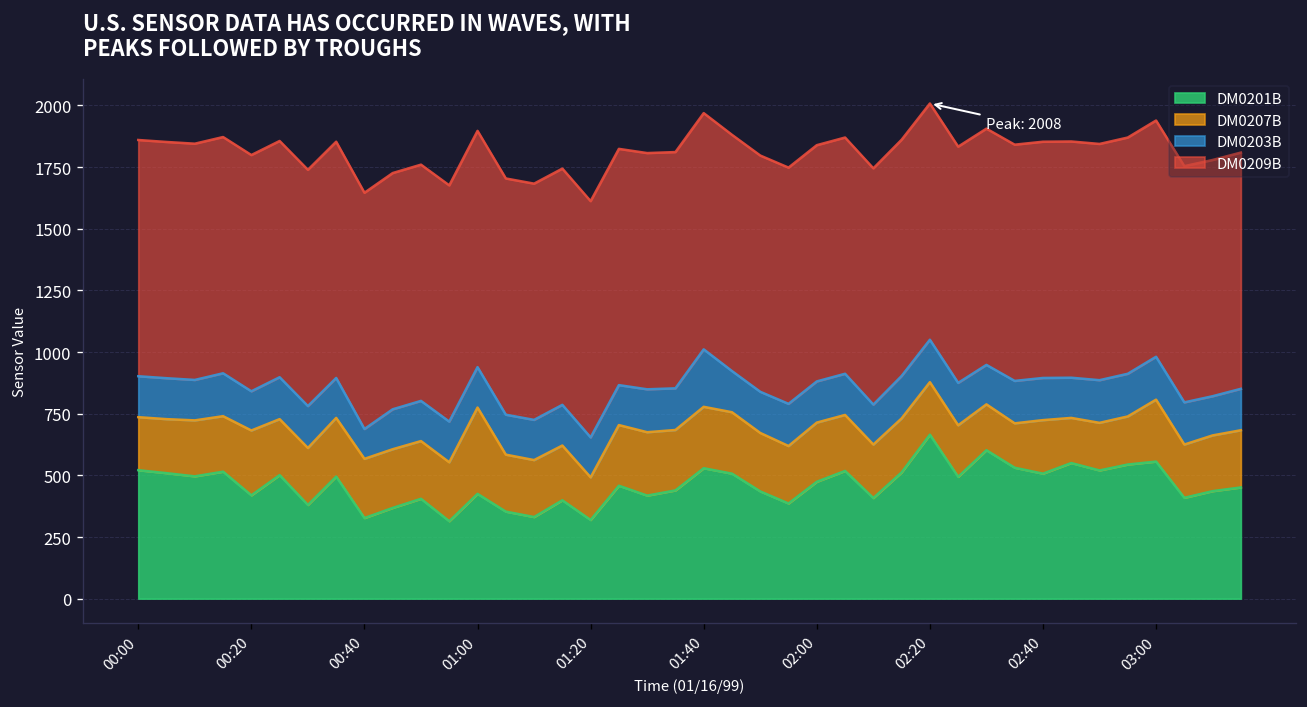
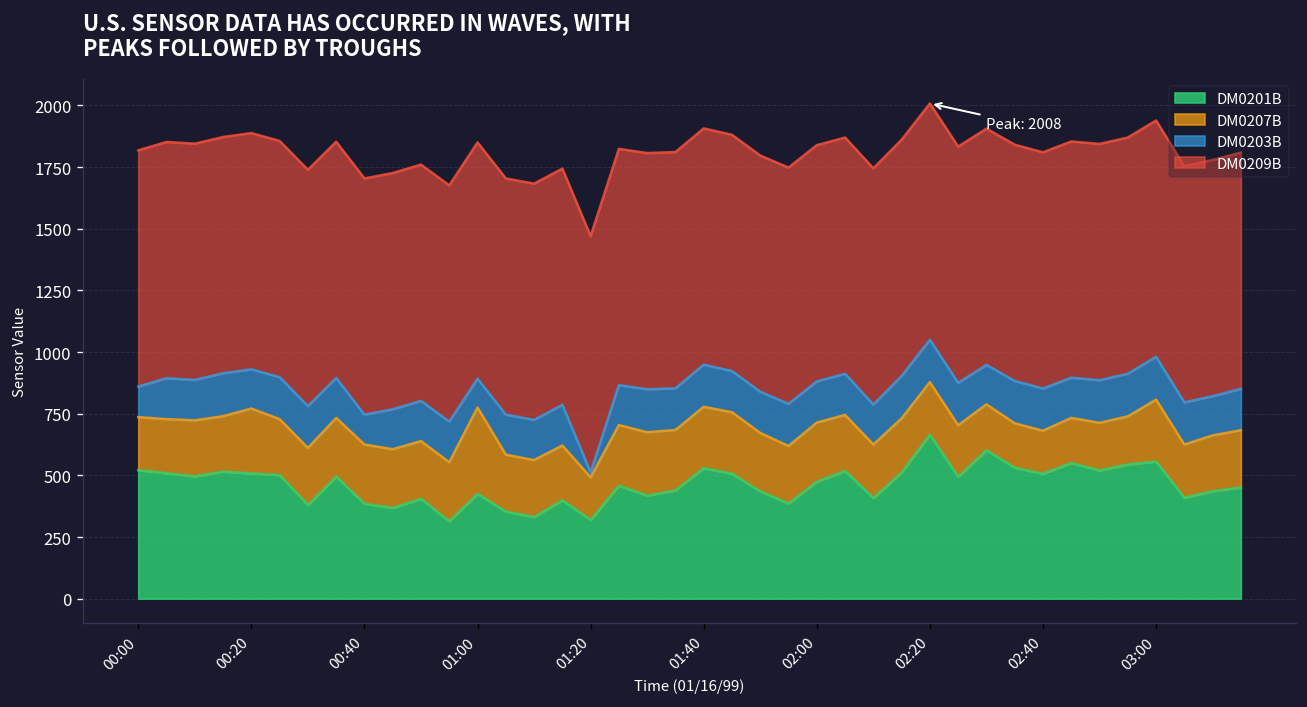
  {
    "DM0201B": {
      "00:00": 520,
-     "00:20": 420,
-     "00:40": 330,
+     "00:20": 510,
+     "00:40": 390,
      "01:00": 430,
      "01:20": 320,
      "01:40": 530,
      "02:00": 470,
      "02:20": 670,
      "02:40": 510,
      "03:00": 560
    },
    "DM0207B": {
      "00:00": 220,
      "00:20": 260,
      "00:40": 240,
      "01:00": 350,
      "01:20": 170,
      "01:40": 250,
      "02:00": 240,
      "02:20": 210,
-     "02:40": 220,
+     "02:40": 170,
      "03:00": 250
    },
    "DM0203B": {
-     "00:00": 170,
+     "00:00": 120,
      "00:20": 160,
      "00:40": 120,
-     "01:00": 160,
-     "01:20": 160,
-     "01:40": 230,
+     "01:00": 120,
+     "01:20": 20,
+     "01:40": 170,
      "02:00": 170,
      "02:20": 170,
      "02:40": 170,
      "03:00": 170
    },
    "DM0209B": {
      "00:00": 960,
      "00:20": 960,
      "00:40": 960,
      "01:00": 960,
      "01:20": 960,
      "01:40": 960,
      "02:00": 960,
      "02:20": 960,
      "02:40": 960,
      "03:00": 960
    }
  }
